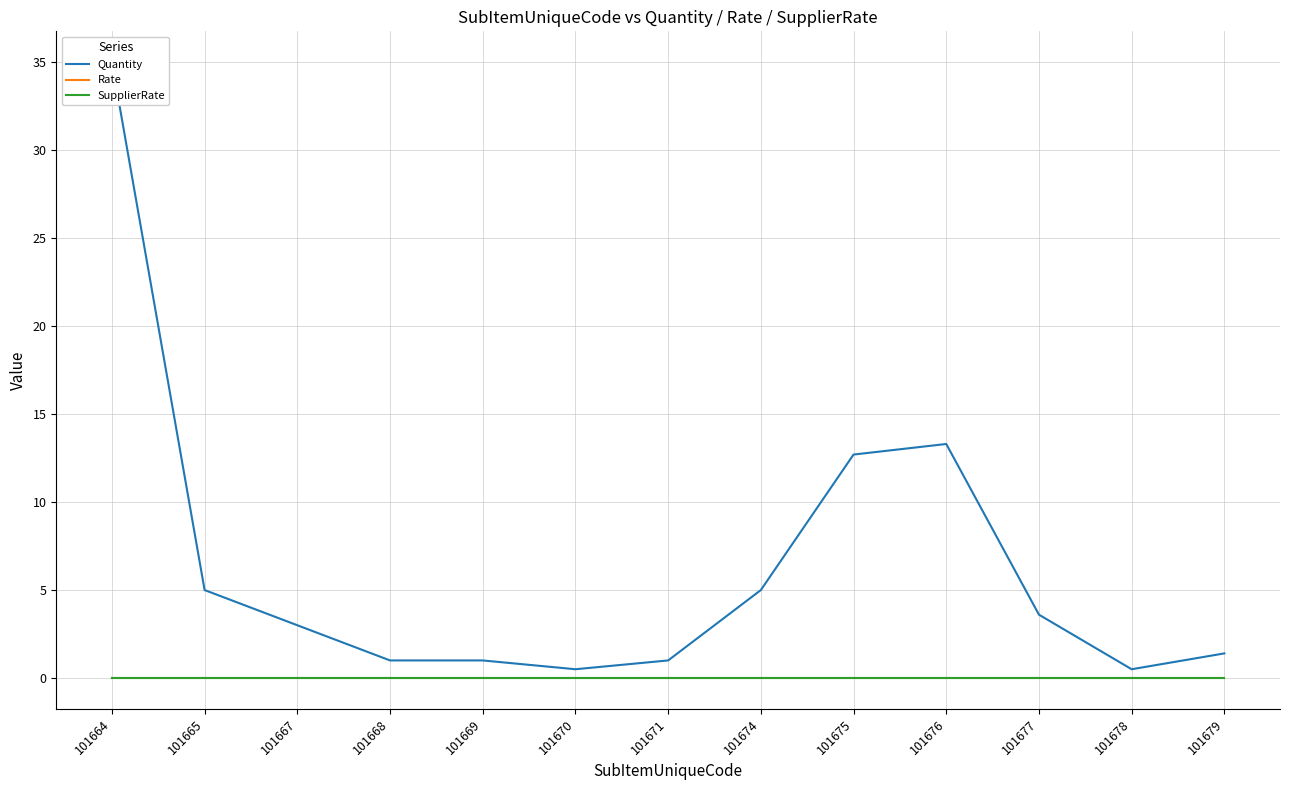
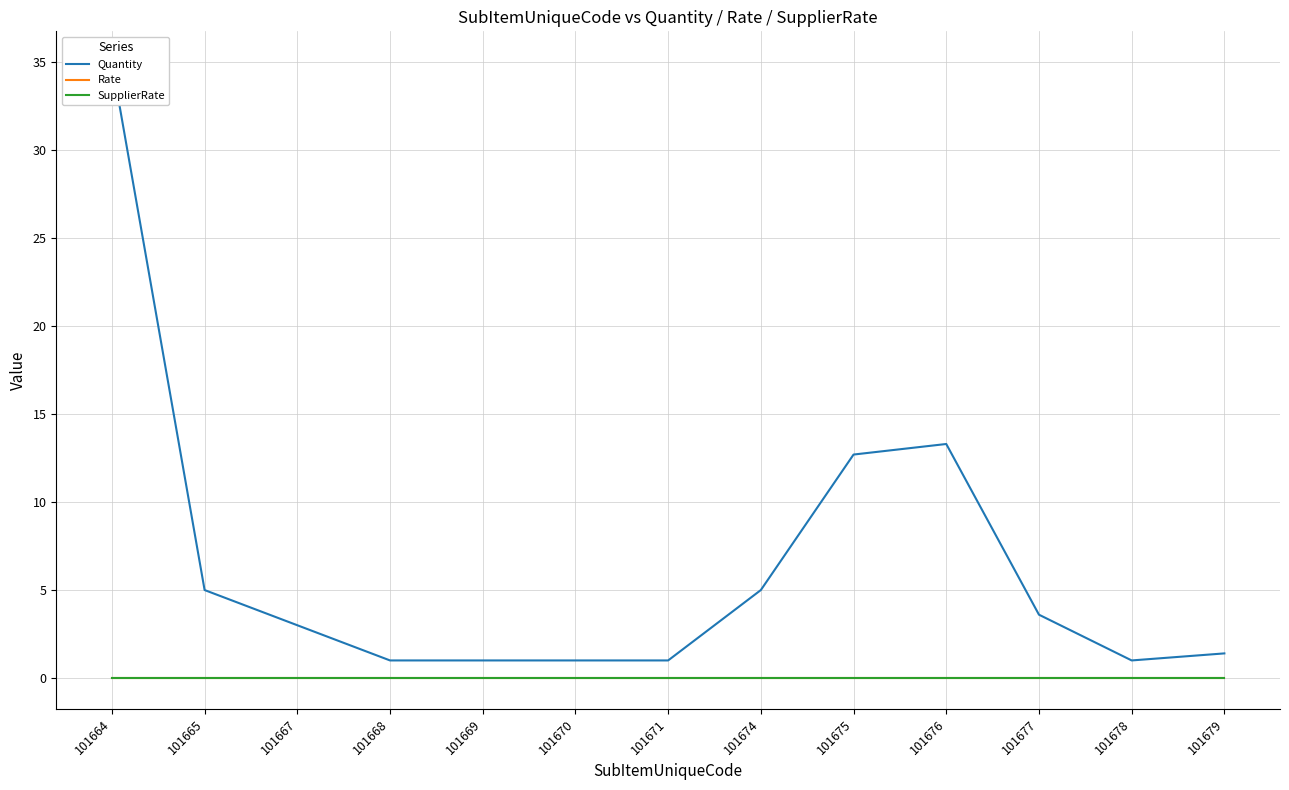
  {
    "Quantity": {
      "101665": 5.0,
      "101667": 3.0,
      "101668": 1.0,
      "101669": 1.0,
-     "101670": 0.5,
+     "101670": 1.0,
      "101671": 1.0,
      "101674": 5.0,
      "101675": 12.7,
      "101676": 13.3,
      "101677": 3.6,
-     "101678": 0.5,
+     "101678": 1.0,
      "101679": 1.4
    },
    "SupplierRate": {
      "101664": 0.0,
      "101665": 0.0,
      "101667": 0.0,
      "101668": 0.0,
      "101669": 0.0,
      "101670": 0.0,
      "101671": 0.0,
      "101674": 0.0,
      "101675": 0.0,
      "101676": 0.0,
      "101677": 0.0,
      "101678": 0.0,
      "101679": 0.0
    }
  }
